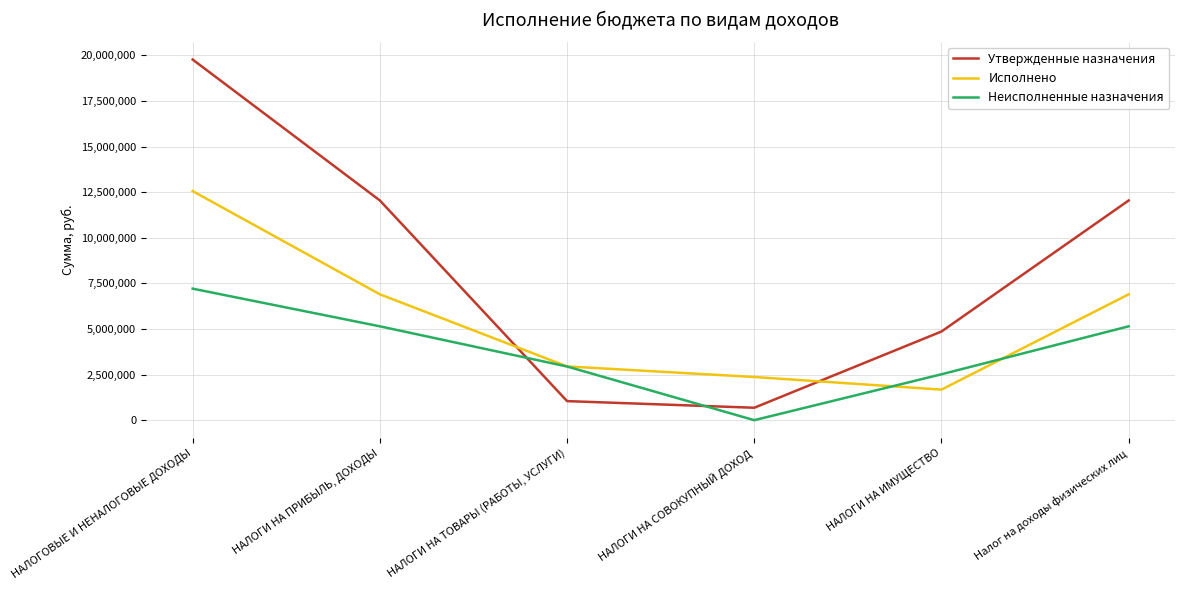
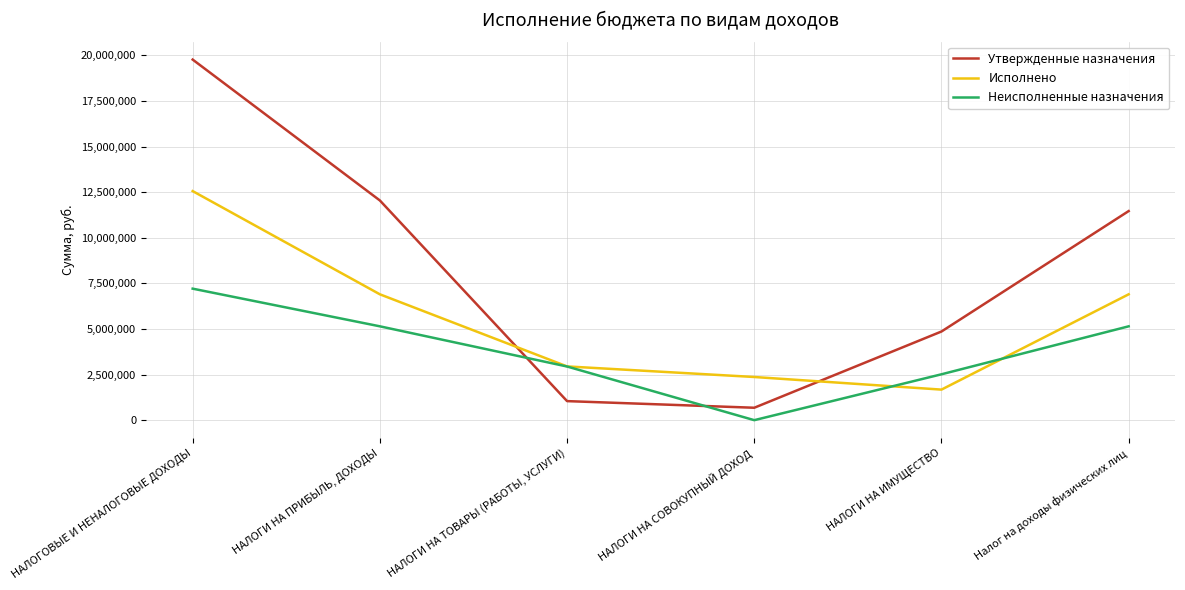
  {
    "Утвержденные назначения": {
      "НАЛОГОВЫЕ И НЕНАЛОГОВЫЕ ДОХОДЫ": "19,800,000",
      "НАЛОГИ НА ПРИБЫЛЬ, ДОХОДЫ": "12,000,000",
      "НАЛОГИ НА ТОВАРЫ (РАБОТЫ, УСЛУГИ)": "1,000,000",
      "НАЛОГИ НА СОВОКУПНЫЙ ДОХОД": "700,000",
      "НАЛОГИ НА ИМУЩЕСТВО": "4,900,000",
-     "Налог на доходы физических лиц": "12,000,000"
+     "Налог на доходы физических лиц": "11,500,000"
    },
    "Исполнено": {
      "НАЛОГОВЫЕ И НЕНАЛОГОВЫЕ ДОХОДЫ": "12,600,000",
      "НАЛОГИ НА ПРИБЫЛЬ, ДОХОДЫ": "6,900,000",
      "НАЛОГИ НА СОВОКУПНЫЙ ДОХОД": "2,400,000",
      "НАЛОГИ НА ИМУЩЕСТВО": "1,700,000",
      "Налог на доходы физических лиц": "6,900,000"
    },
    "Неисполненные назначения": {
      "НАЛОГОВЫЕ И НЕНАЛОГОВЫЕ ДОХОДЫ": "7,200,000",
      "НАЛОГИ НА ПРИБЫЛЬ, ДОХОДЫ": "5,100,000",
      "НАЛОГИ НА СОВОКУПНЫЙ ДОХОД": "0",
      "НАЛОГИ НА ИМУЩЕСТВО": "2,500,000",
      "Налог на доходы физических лиц": "5,100,000"
    }
  }
